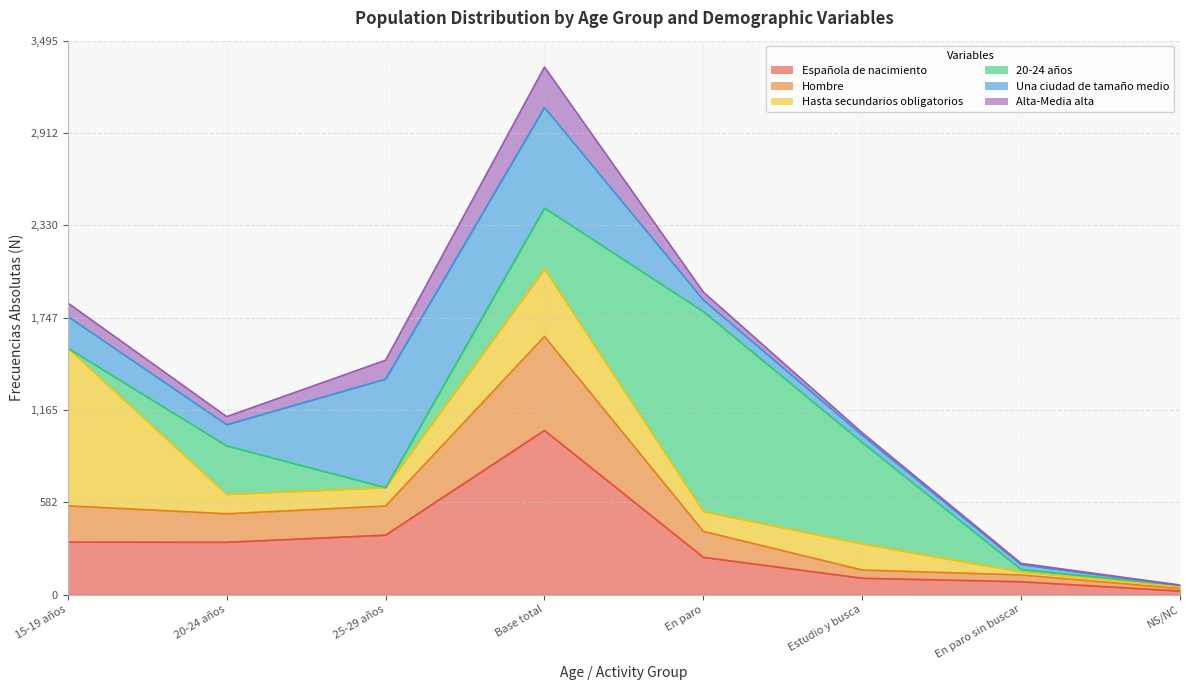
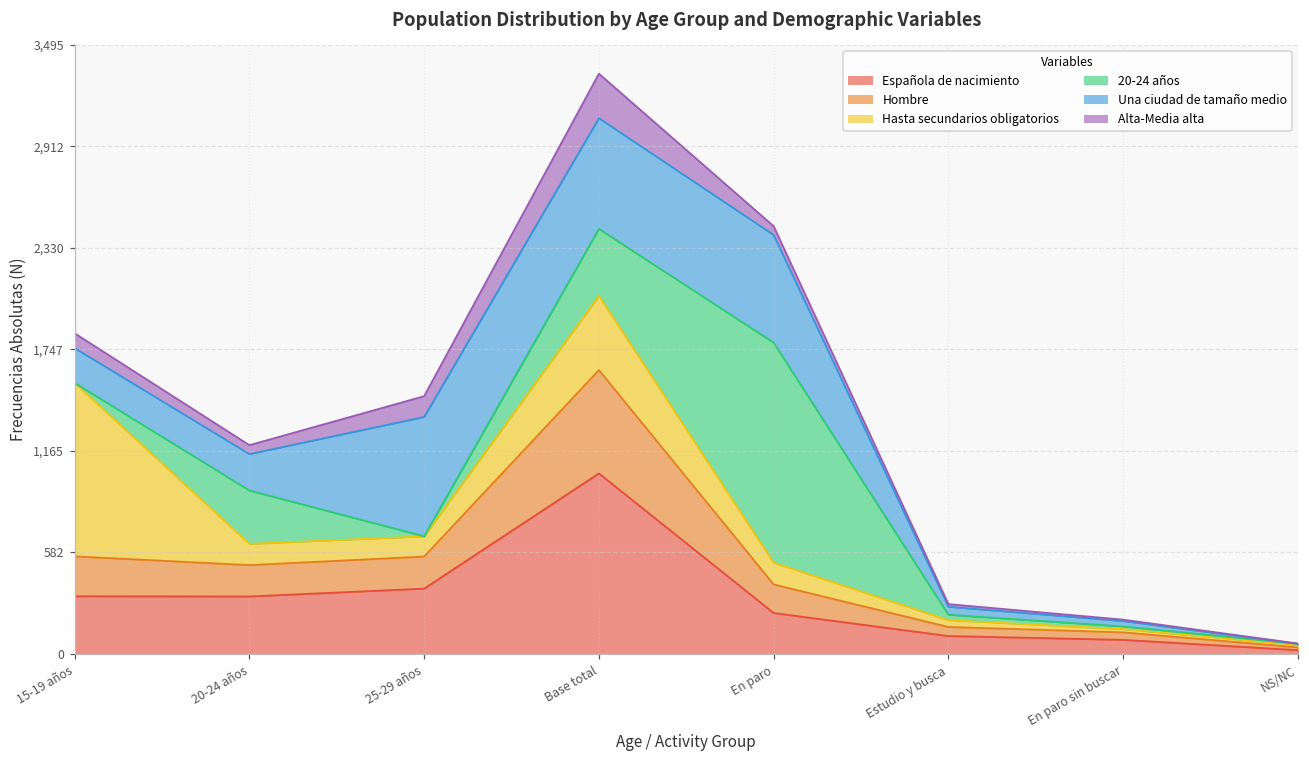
  {
    "Hasta secundarios obligatorios": {
      "20-24 años": "120",
      "Base total": "430",
      "En paro": "130",
-     "Estudio y busca": "170"
+     "Estudio y busca": "40"
    },
    "20-24 años": {
      "20-24 años": "310",
      "Base total": "380",
      "En paro": "1,260",
-     "Estudio y busca": "640"
+     "Estudio y busca": "30"
    },
    "Una ciudad de tamaño medio": {
      "15-19 años": "200",
-     "20-24 años": "130",
+     "20-24 años": "210",
      "25-29 años": "690",
      "Base total": "640",
-     "En paro": "70"
+     "En paro": "620"
    },
    "Alta-Media alta": {
      "15-19 años": "90",
      "20-24 años": "50",
      "25-29 años": "120",
      "Base total": "260",
      "En paro": "50"
    }
  }
